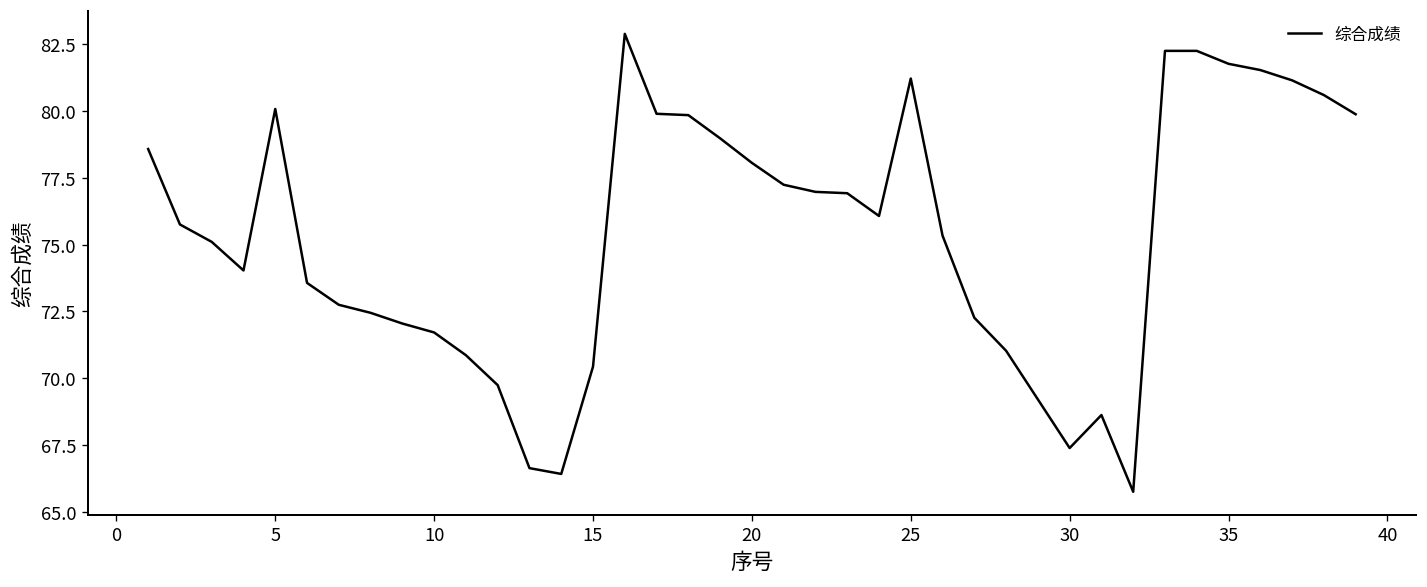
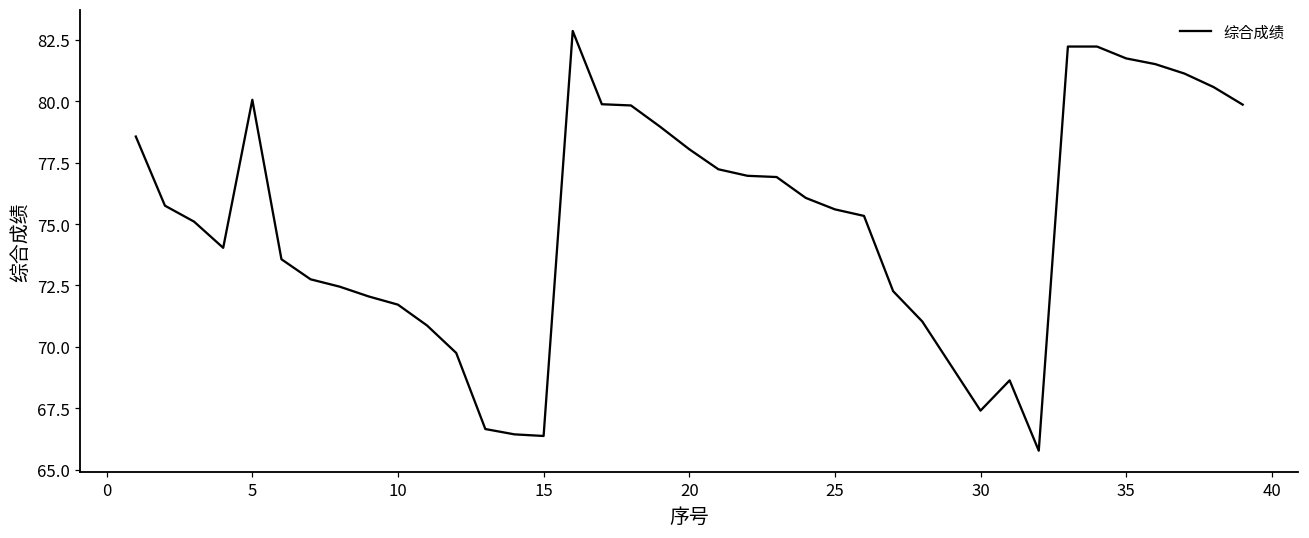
  {
    "5": 80.1,
    "10": 71.7,
-   "15": 70.4,
+   "15": 66.4,
    "20": 78.1,
-   "25": 81.2,
+   "25": 75.6,
    "30": 67.4,
    "35": 81.8
  }
